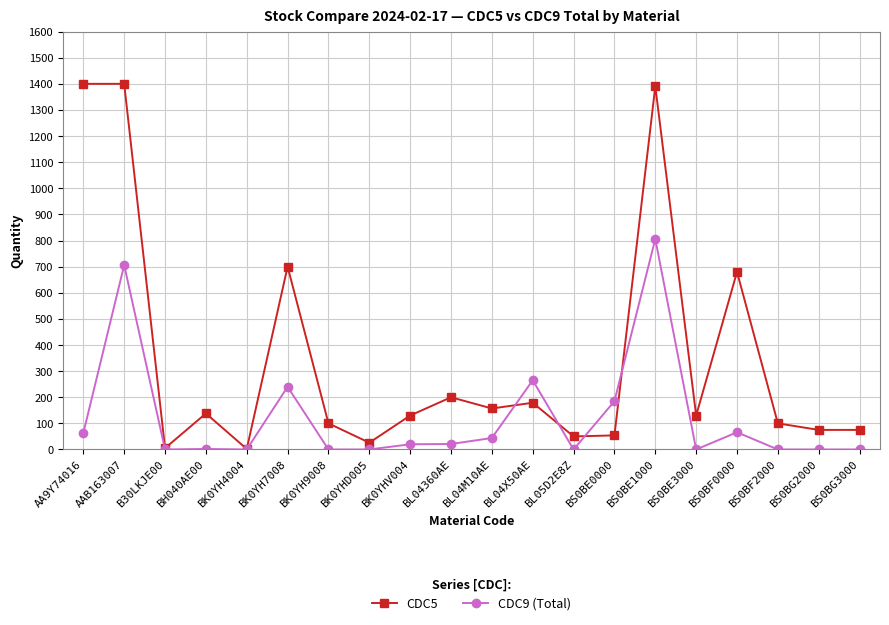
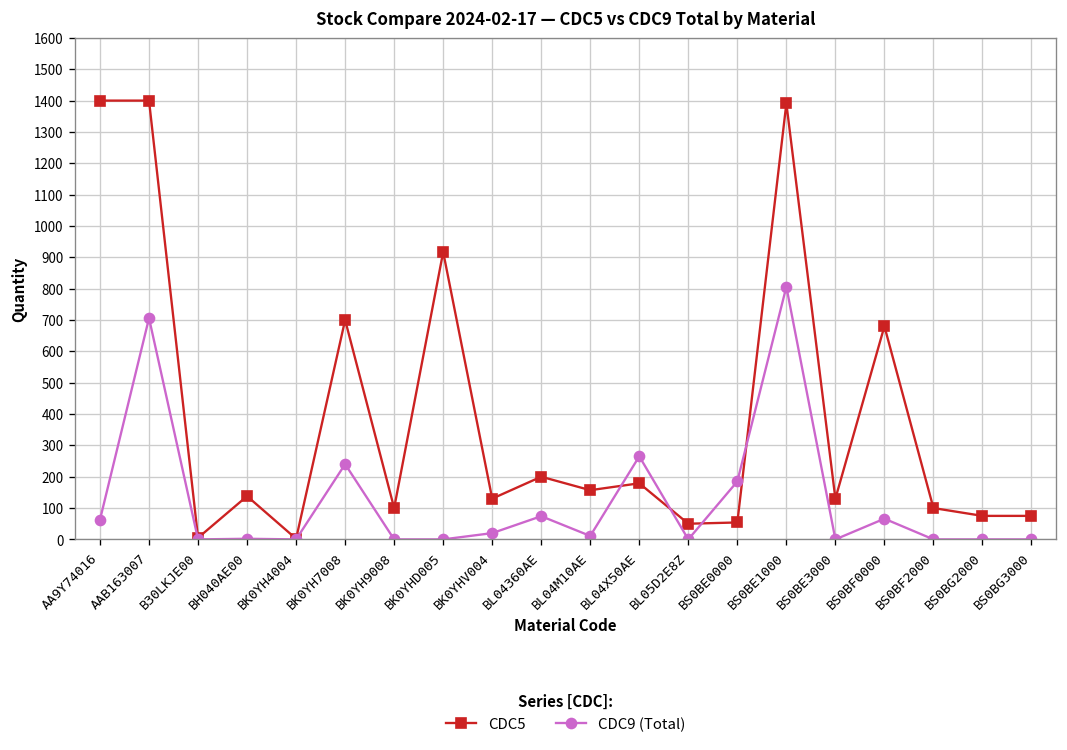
  {
    "CDC5": {
      "AA9Y74016": 1400,
      "AAB163007": 1400,
      "BH040AE00": 140,
      "BK0YH7008": 700,
      "BK0YH9008": 100,
-     "BK0YHD005": 30,
+     "BK0YHD005": 920,
      "BK0YHV004": 130,
      "BL04360AE": 200,
      "BL04M10AE": 160,
      "BL04X50AE": 180,
      "BL05D2E8Z": 50,
      "BS0BE0000": 50,
      "BS0BE1000": 1390,
      "BS0BE3000": 130,
      "BS0BF0000": 680,
      "BS0BF2000": 100,
      "BS0BG2000": 80,
      "BS0BG3000": 80
    },
    "CDC9 (Total)": {
      "AA9Y74016": 60,
      "AAB163007": 710,
      "BH040AE00": 0,
      "BK0YH7008": 240,
      "BK0YH9008": 0,
      "BK0YHD005": 0,
      "BK0YHV004": 20,
-     "BL04360AE": 20,
-     "BL04M10AE": 40,
+     "BL04360AE": 70,
+     "BL04M10AE": 10,
      "BL04X50AE": 270,
      "BL05D2E8Z": 0,
      "BS0BE0000": 190,
      "BS0BE1000": 810,
      "BS0BE3000": 0,
      "BS0BF0000": 70,
      "BS0BF2000": 0,
      "BS0BG2000": 0,
      "BS0BG3000": 0
    }
  }
